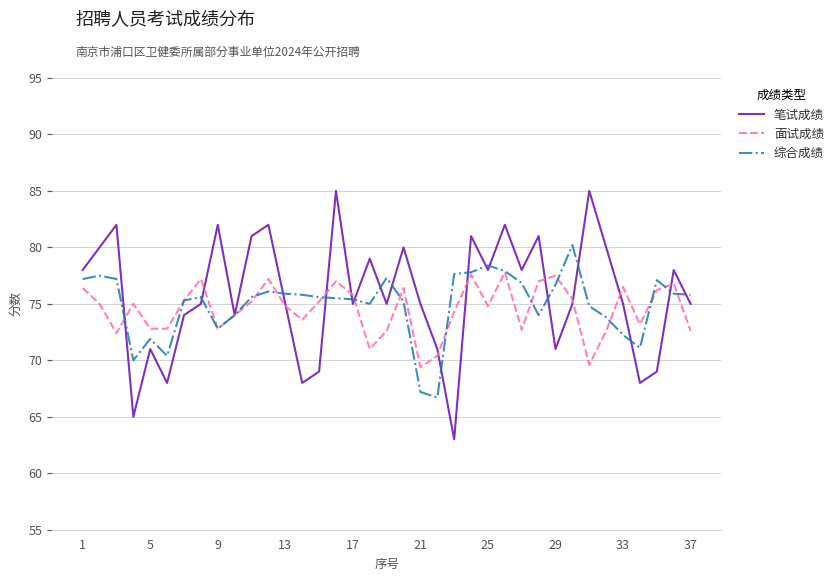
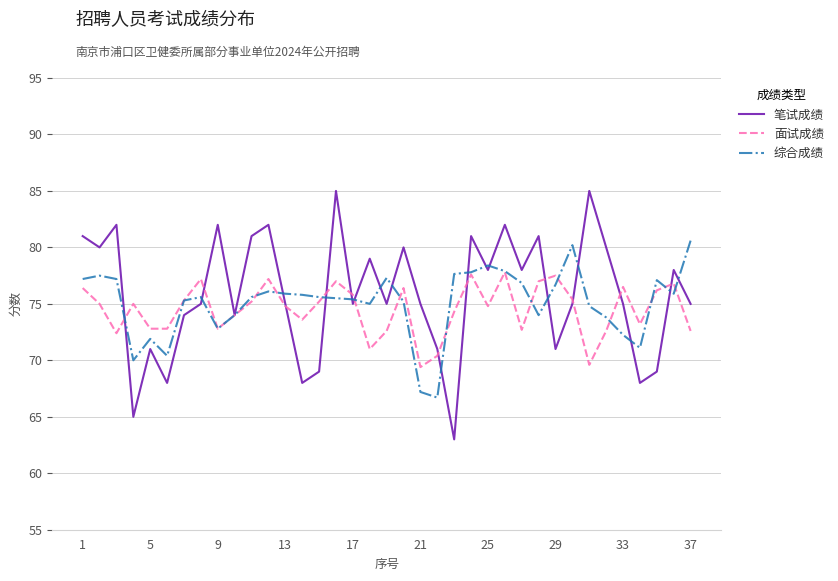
  {
    "笔试成绩": {
-     "1": 78,
+     "1": 81,
      "5": 71,
      "9": 82,
      "17": 75,
      "21": 75,
      "25": 78,
      "29": 71,
      "33": 75,
      "37": 75
    },
    "面试成绩": {
      "1": 76.4,
      "5": 72.8,
      "17": 75.8,
      "21": 69.4,
      "25": 74.8,
      "29": 77.5,
      "33": 76.5,
      "37": 72.6
    },
    "综合成绩": {
      "1": 77.2,
      "5": 71.9,
      "13": 75.9,
      "17": 75.4,
      "21": 67.2,
      "25": 78.4,
      "29": 76.7,
      "33": 72.3,
-     "37": 75.8
+     "37": 80.6
    }
  }
